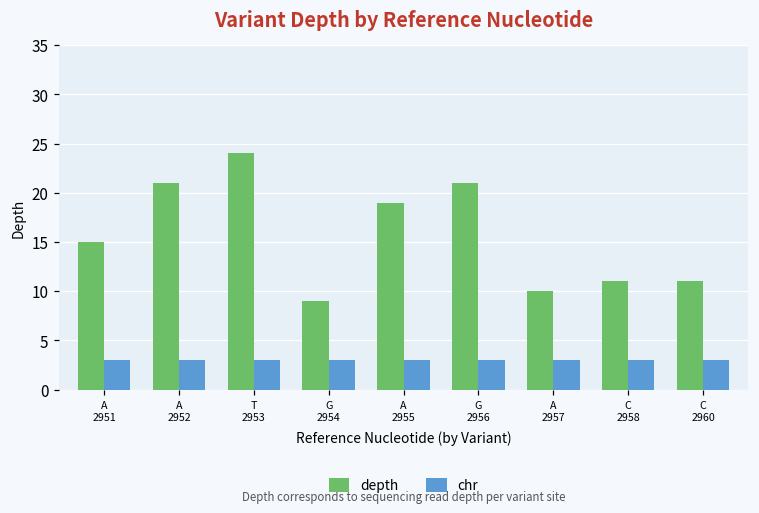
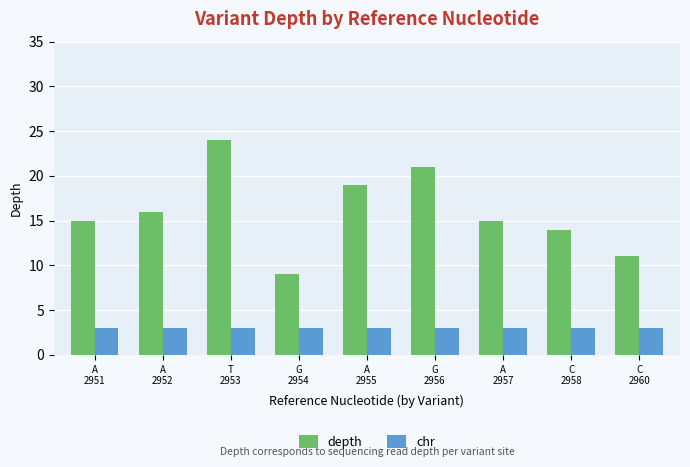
  {
    "depth": {
      "A 2951": 15,
-     "A 2952": 21,
+     "A 2952": 16,
      "T 2953": 24,
      "G 2954": 9,
      "A 2955": 19,
      "G 2956": 21,
-     "A 2957": 10,
-     "C 2958": 11,
+     "A 2957": 15,
+     "C 2958": 14,
      "C 2960": 11
    },
    "chr": {
      "A 2951": 3,
      "A 2952": 3,
      "T 2953": 3,
      "G 2954": 3,
      "A 2955": 3,
      "G 2956": 3,
      "A 2957": 3,
      "C 2958": 3,
      "C 2960": 3
    }
  }
